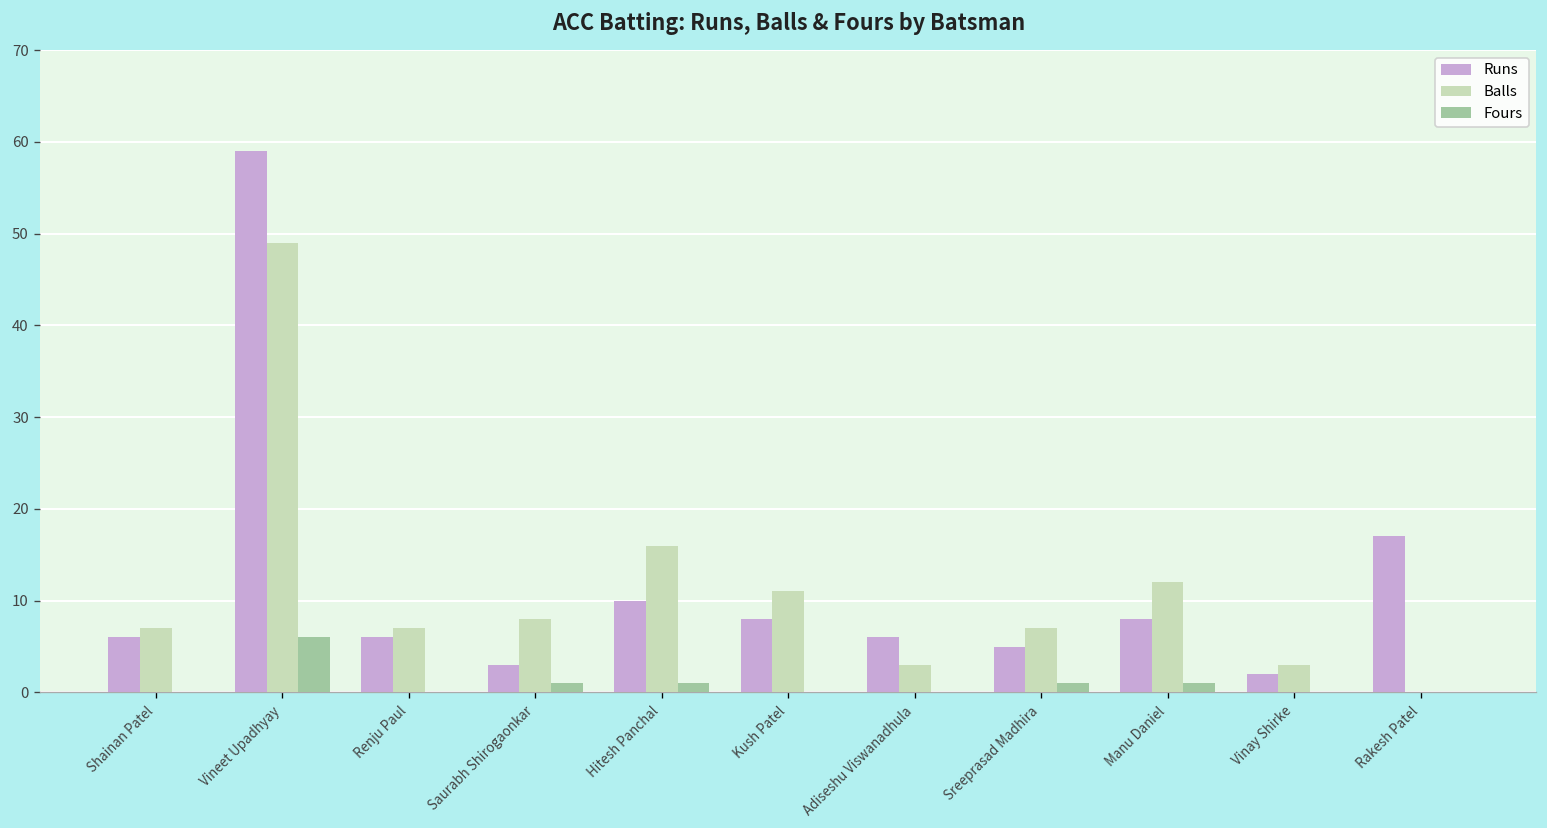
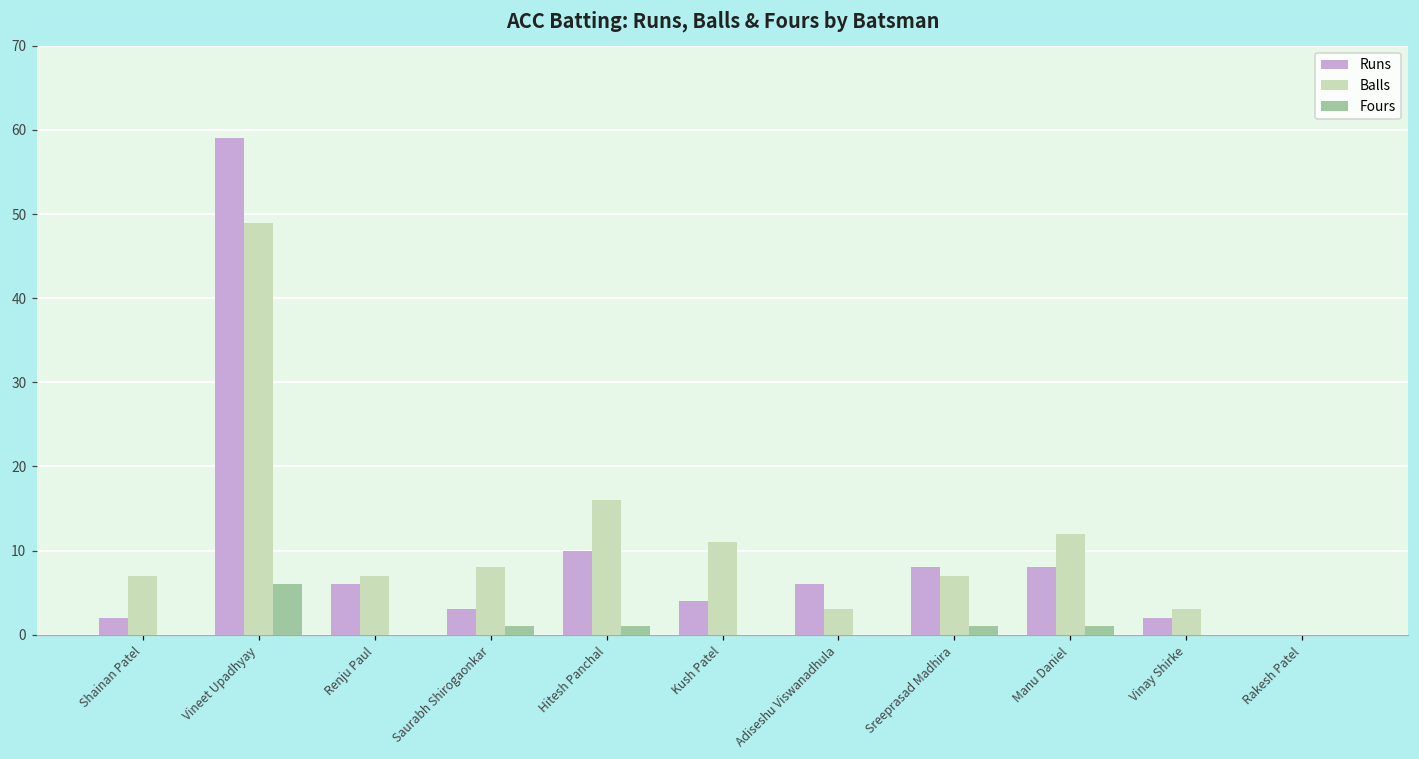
  {
    "Runs": {
-     "Shainan Patel": 6,
+     "Shainan Patel": 2,
      "Vineet Upadhyay": 59,
      "Renju Paul": 6,
      "Saurabh Shirogaonkar": 3,
      "Hitesh Panchal": 10,
-     "Kush Patel": 8,
+     "Kush Patel": 4,
      "Adiseshu Viswanadhula": 6,
-     "Sreeprasad Madhira": 5,
+     "Sreeprasad Madhira": 8,
      "Manu Daniel": 8,
      "Vinay Shirke": 2,
-     "Rakesh Patel": 17
+     "Rakesh Patel": 0
    }
  }
